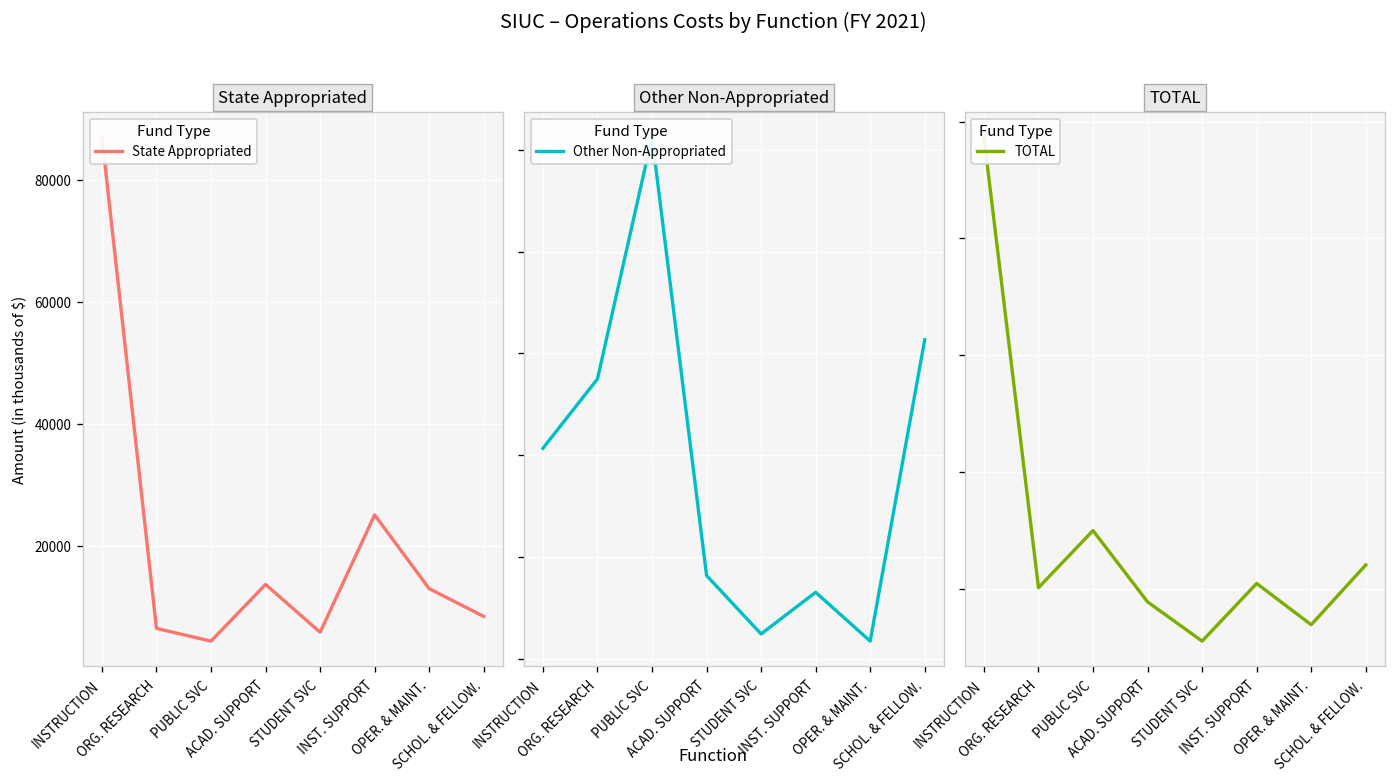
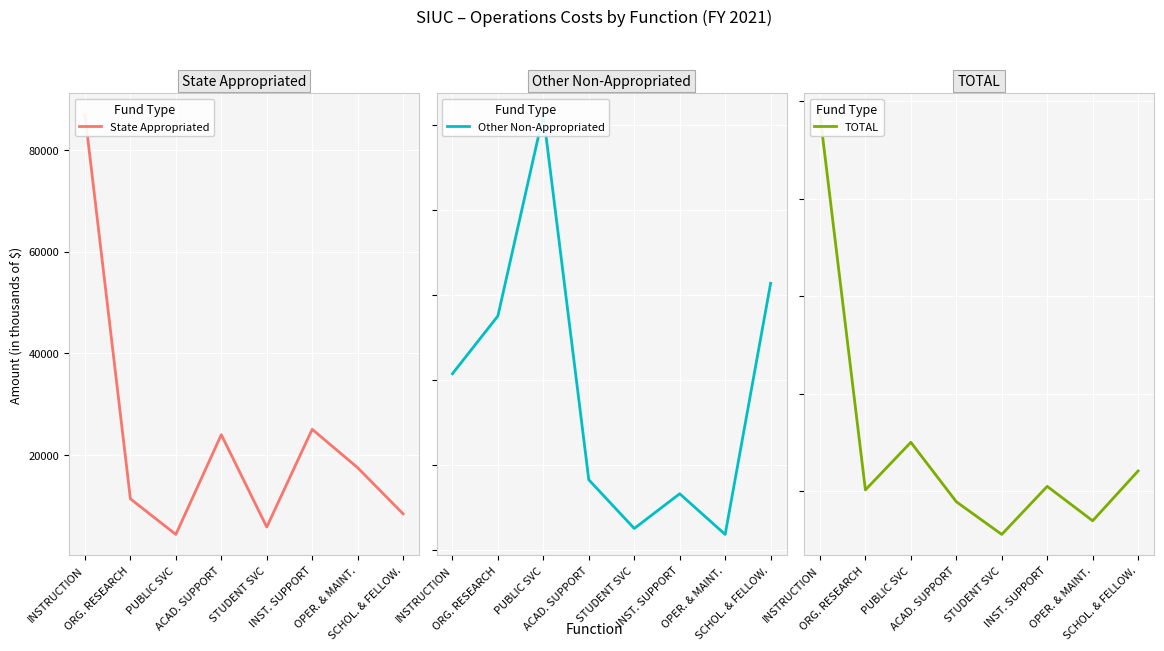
  {
    "State Appropriated": {
-     "ORG. RESEARCH": 6000,
+     "ORG. RESEARCH": 11000,
      "PUBLIC SVC": 4000,
-     "ACAD. SUPPORT": 14000,
+     "ACAD. SUPPORT": 24000,
      "STUDENT SVC": 6000,
      "INST. SUPPORT": 25000,
-     "OPER. & MAINT.": 13000,
+     "OPER. & MAINT.": 18000,
      "SCHOL. & FELLOW.": 8000
    }
  }
